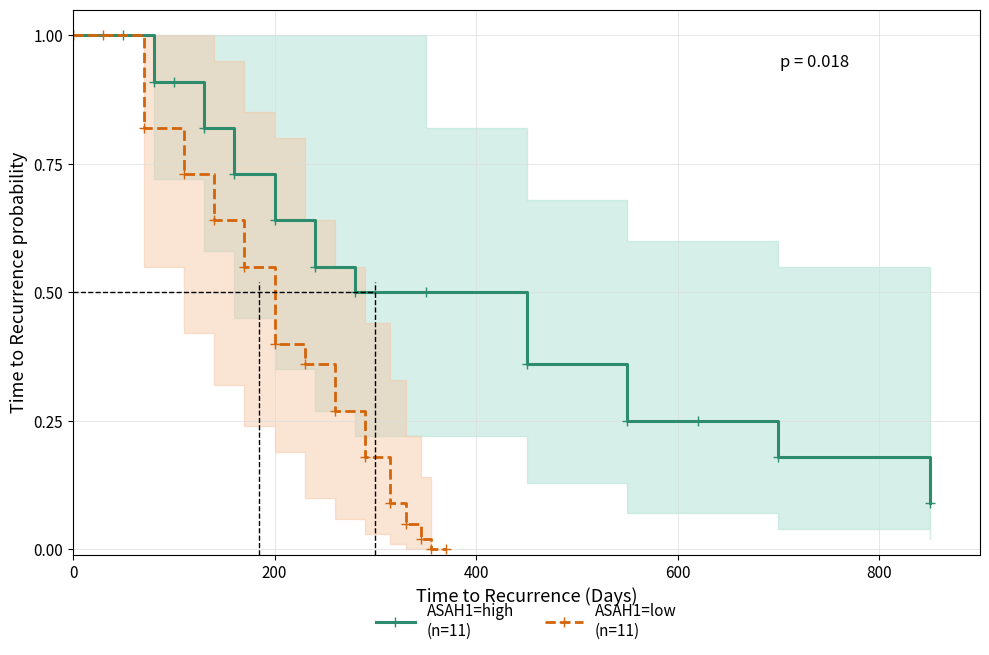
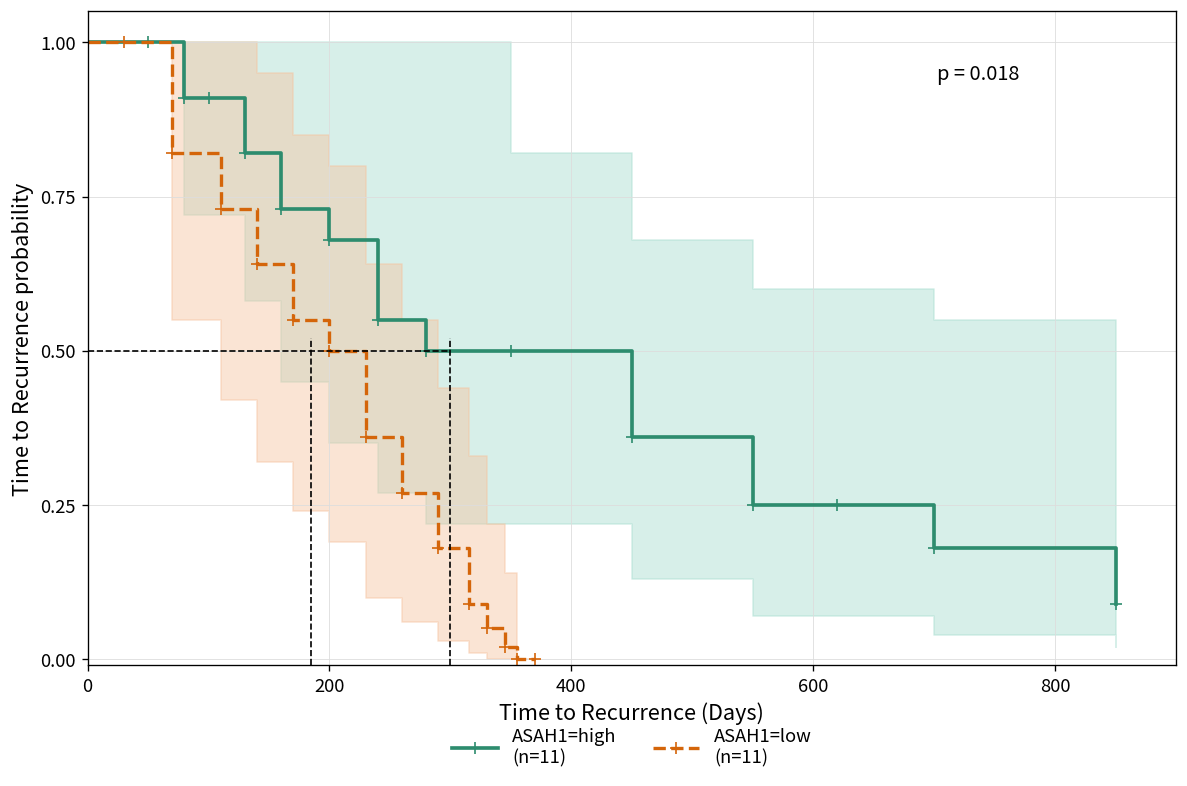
  {
    "ASAH1=high (n=11)": {
-     "200": 0.64
+     "200": 0.68
    },
    "ASAH1=low (n=11)": {
-     "200": 0.4
+     "200": 0.5
    }
  }
